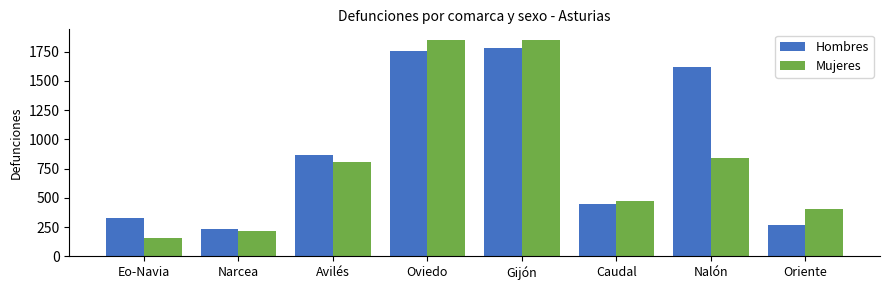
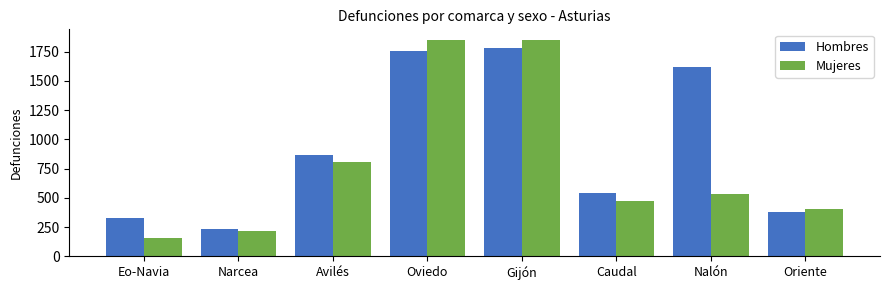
  {
    "Hombres": {
      "Eo-Navia": 330,
      "Narcea": 240,
      "Avilés": 870,
      "Oviedo": 1750,
      "Gijón": 1780,
-     "Caudal": 450,
+     "Caudal": 540,
      "Nalón": 1620,
-     "Oriente": 270
+     "Oriente": 380
    },
    "Mujeres": {
      "Eo-Navia": 160,
      "Narcea": 210,
      "Avilés": 800,
      "Oviedo": 1850,
      "Gijón": 1850,
      "Caudal": 480,
-     "Nalón": 840,
+     "Nalón": 540,
      "Oriente": 410
    }
  }
